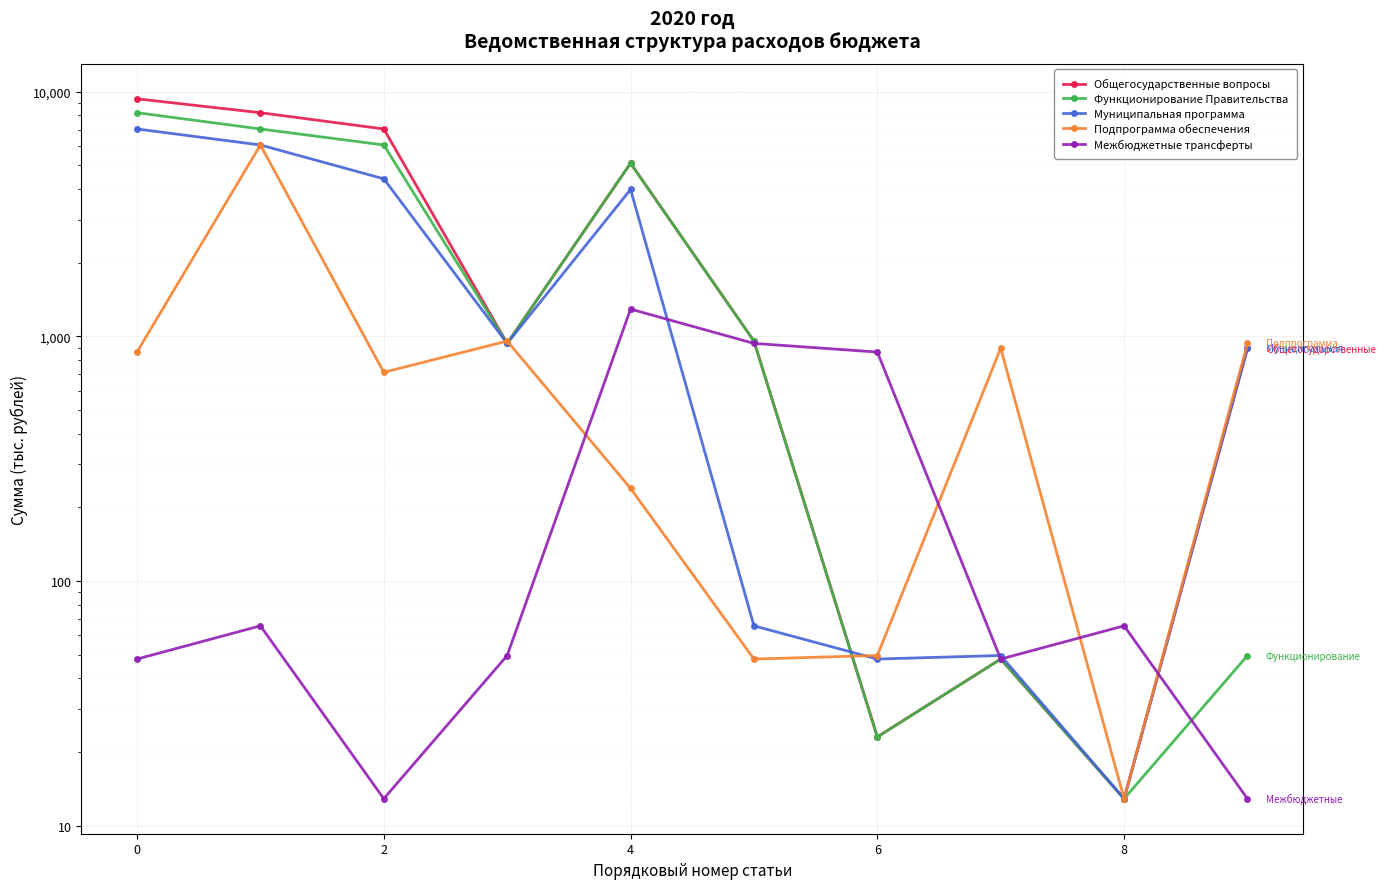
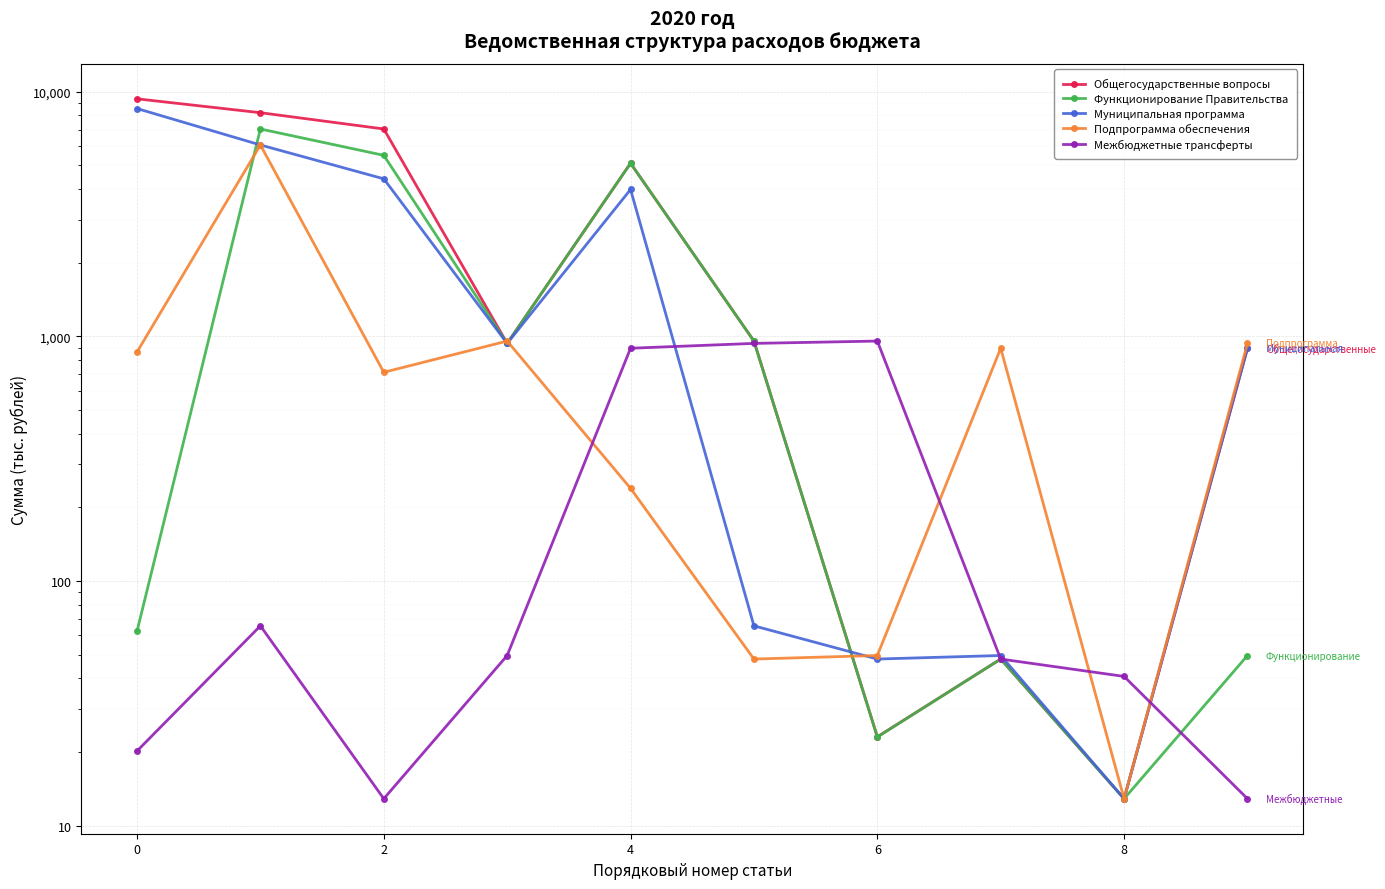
  {
    "Общегосударственные вопросы": {
      "0": "9,400",
      "2": "7,000"
    },
    "Функционирование Правительства": {
-     "0": "8,200",
-     "2": "6,100"
+     "0": "62",
+     "2": "5,500"
    },
    "Муниципальная программа": {
-     "0": "7,000",
+     "0": "8,500",
      "2": "4,400",
      "4": "4,000",
      "6": "48"
    },
    "Подпрограмма обеспечения": {
      "0": "860",
      "2": "710",
      "4": "240",
      "6": "50"
    },
    "Межбюджетные трансферты": {
-     "0": "48",
+     "0": "20",
      "2": "13",
-     "4": "1,300",
-     "6": "860",
-     "8": "66"
+     "4": "890",
+     "6": "960",
+     "8": "41"
    }
  }
